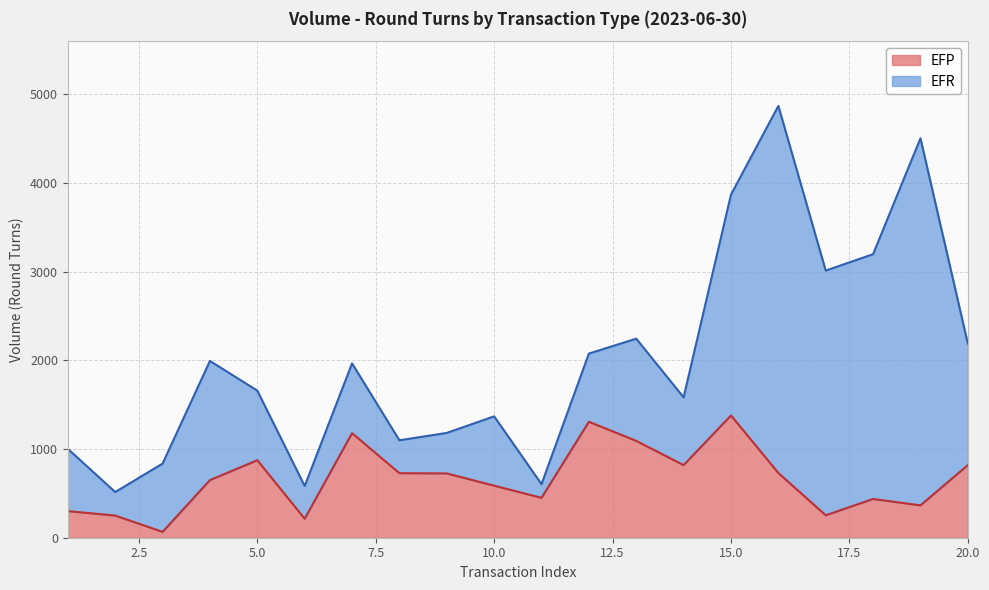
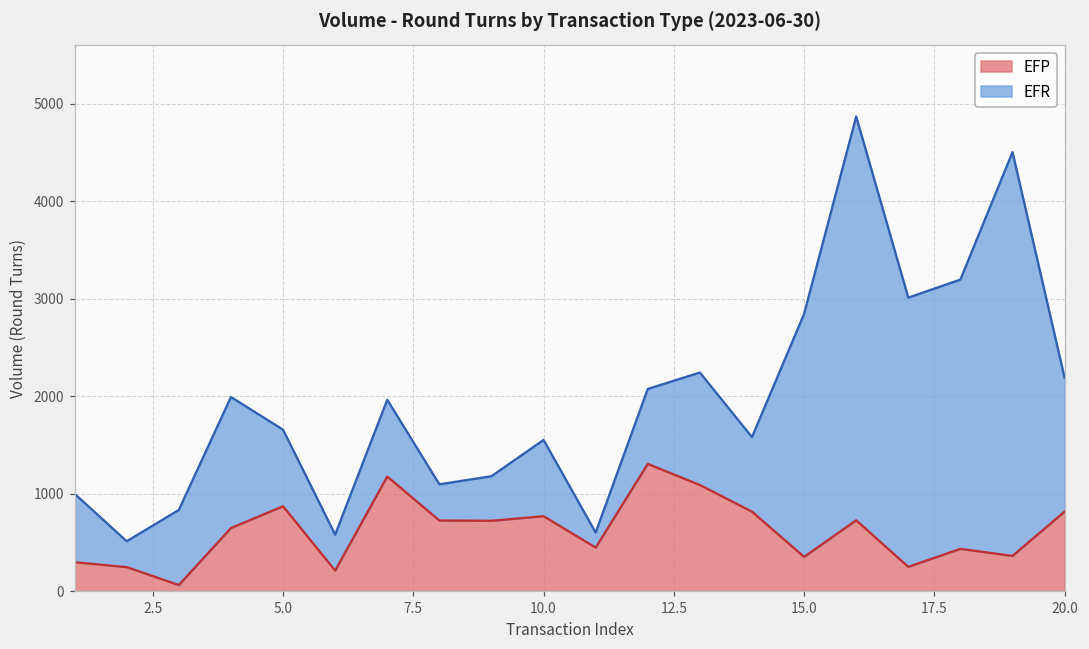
  {
    "EFP": {
      "5.0": 900,
-     "10.0": 600,
-     "15.0": 1400,
+     "10.0": 800,
+     "15.0": 400,
      "20.0": 800
    },
    "EFR": {
      "5.0": 800,
      "10.0": 800,
      "15.0": 2500,
      "20.0": 1400
    }
  }
